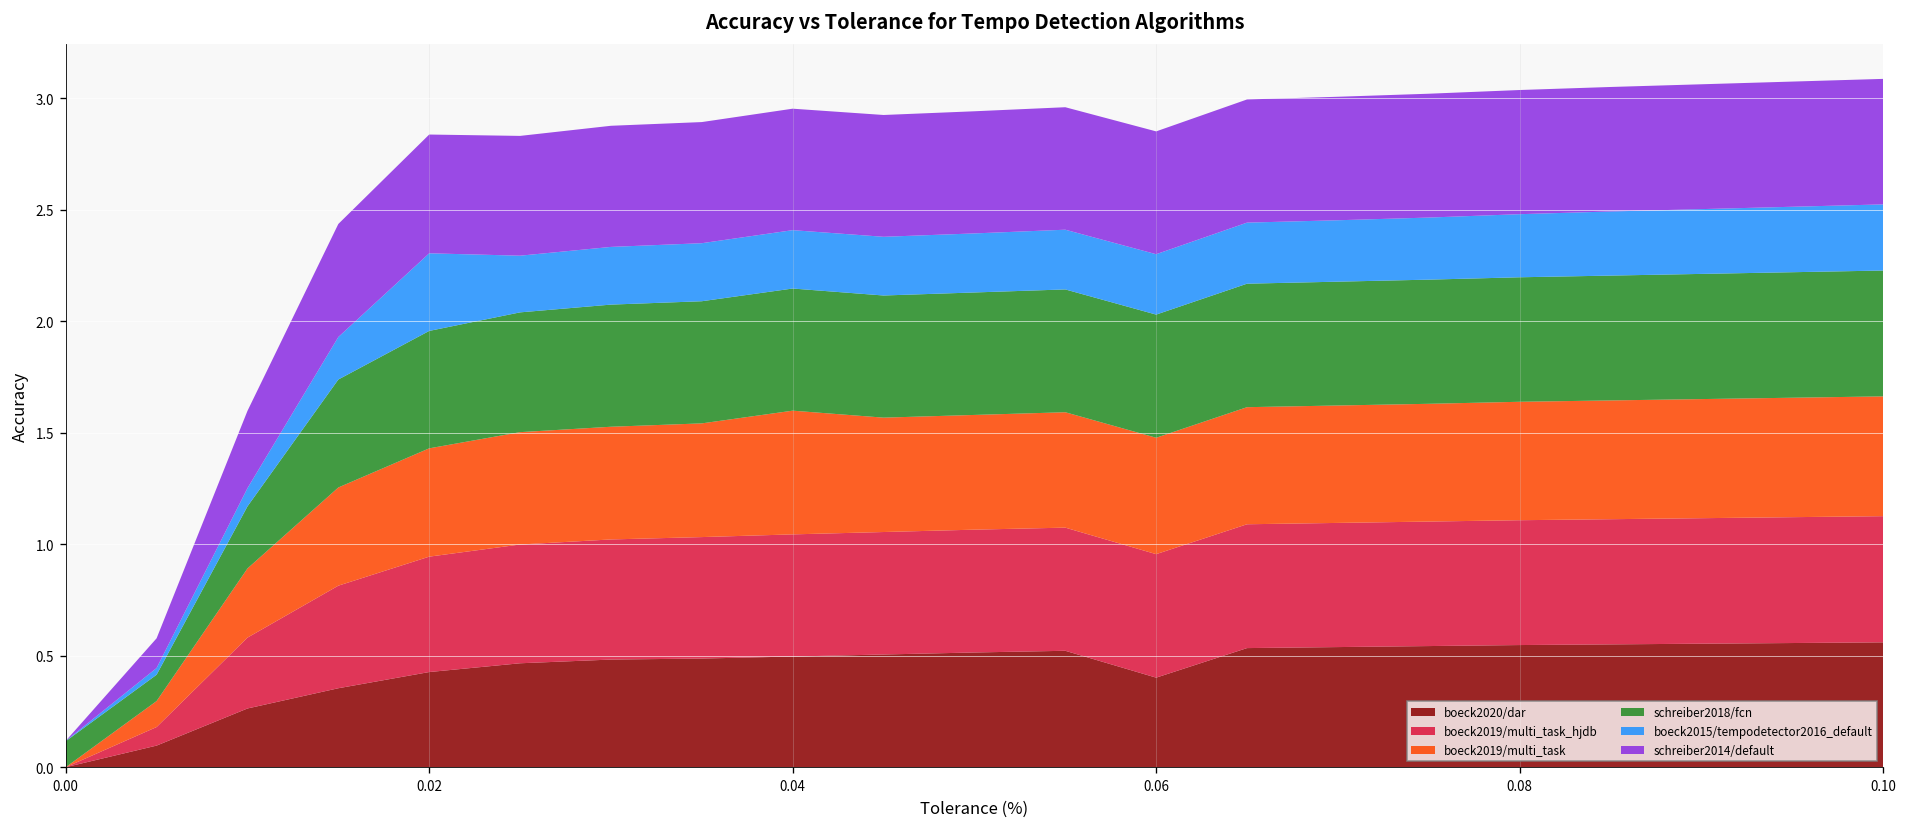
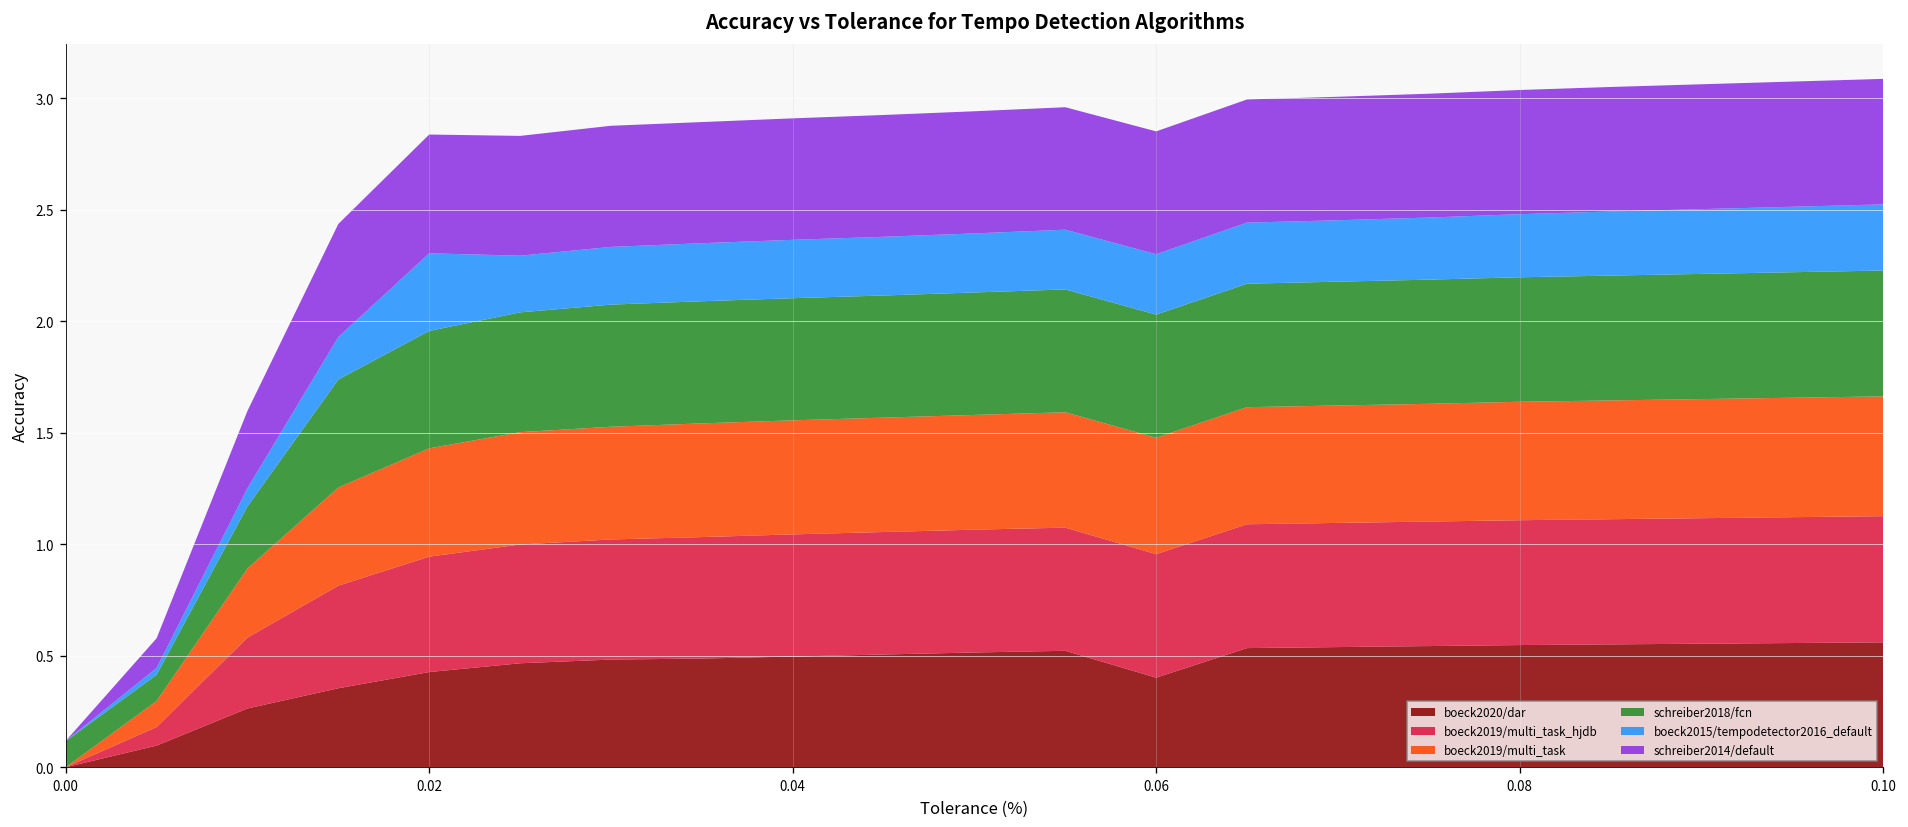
  {
    "boeck2020/dar": {
      "0.02": 0.43,
      "0.04": 0.50,
      "0.06": 0.40,
      "0.08": 0.55,
      "0.10": 0.56
    },
    "boeck2019/multi_task_hjdb": {
      "0.02": 0.52,
      "0.04": 0.55,
      "0.06": 0.55,
      "0.08": 0.56,
      "0.10": 0.57
    },
    "boeck2019/multi_task": {
      "0.02": 0.49,
-     "0.04": 0.55,
+     "0.04": 0.51,
      "0.06": 0.52,
      "0.08": 0.53,
      "0.10": 0.54
    },
    "schreiber2018/fcn": {
      "0.02": 0.53,
      "0.04": 0.55,
      "0.06": 0.55,
      "0.08": 0.56,
      "0.10": 0.56
    },
    "boeck2015/tempodetector2016_default": {
      "0.02": 0.35,
      "0.04": 0.26,
      "0.06": 0.27,
      "0.08": 0.28,
      "0.10": 0.30
    },
    "schreiber2014/default": {
      "0.02": 0.53,
      "0.04": 0.54,
      "0.06": 0.55,
      "0.08": 0.56,
      "0.10": 0.56
    }
  }
